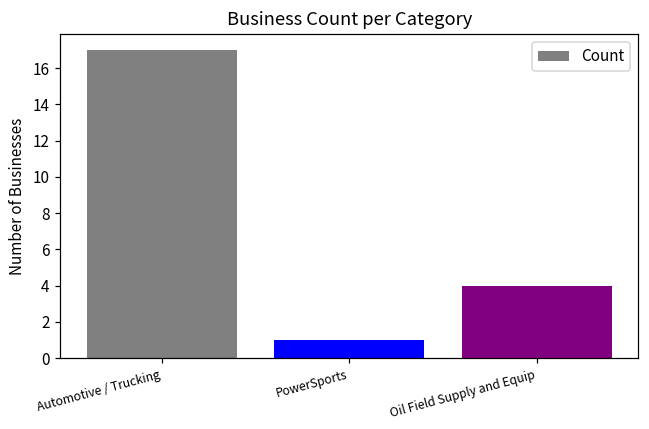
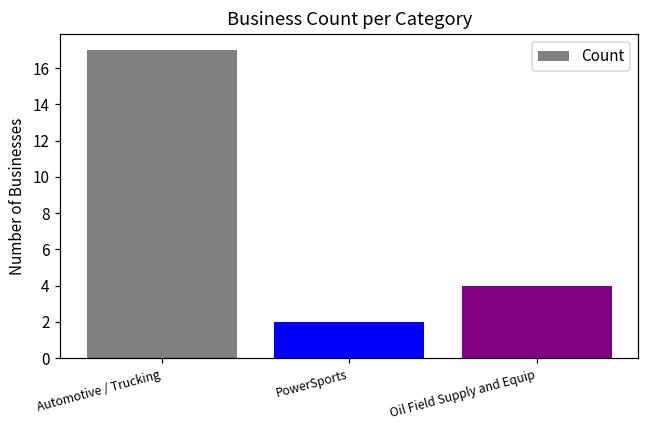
  {
    "Automotive / Trucking": 17,
-   "PowerSports": 1,
+   "PowerSports": 2,
    "Oil Field Supply and Equip": 4
  }
